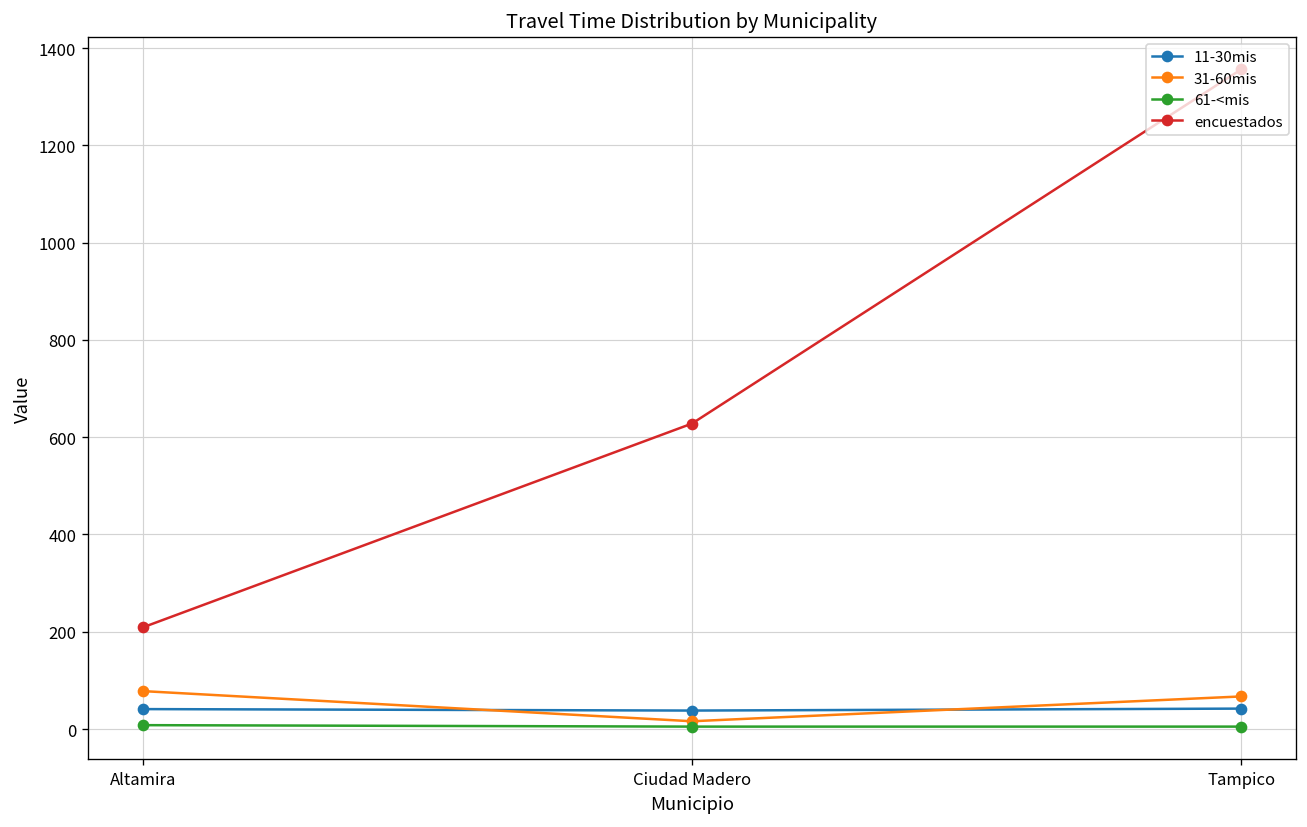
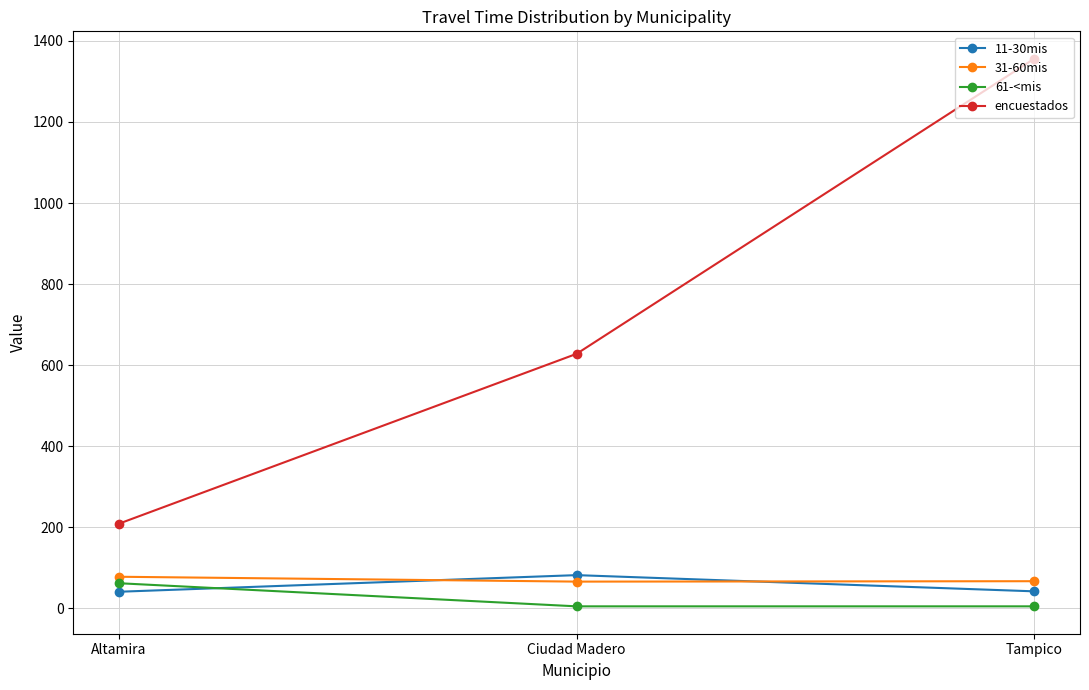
  {
    "11-30mis": {
      "Altamira": 40,
-     "Ciudad Madero": 40,
+     "Ciudad Madero": 80,
      "Tampico": 40
    },
    "31-60mis": {
      "Altamira": 80,
-     "Ciudad Madero": 20,
+     "Ciudad Madero": 70,
      "Tampico": 70
    },
    "61-<mis": {
-     "Altamira": 10,
+     "Altamira": 60,
      "Ciudad Madero": 10,
      "Tampico": 10
    },
    "encuestados": {
      "Altamira": 210,
      "Ciudad Madero": 630
    }
  }
